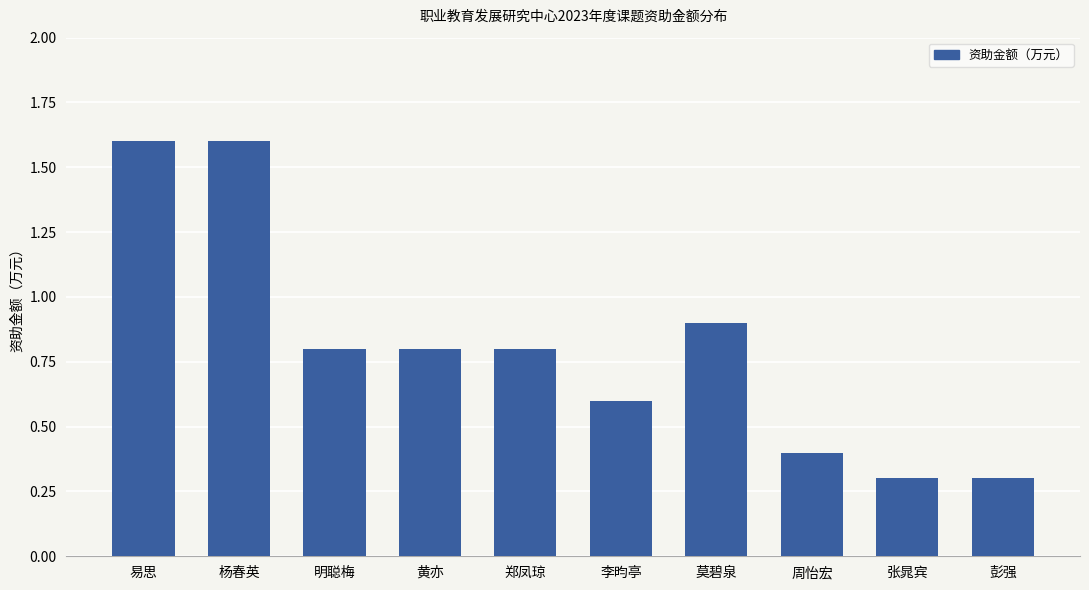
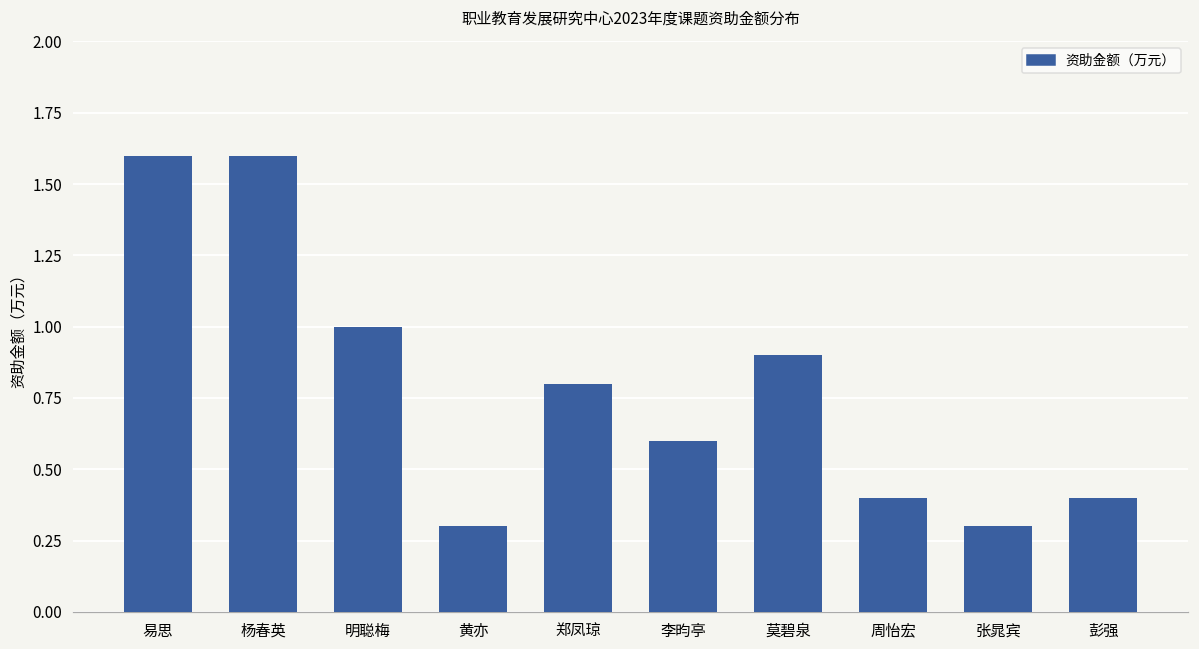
  {
    "易思": 1.6,
    "杨春英": 1.6,
-   "明聪梅": 0.8,
-   "黄亦": 0.8,
+   "明聪梅": 1.0,
+   "黄亦": 0.3,
    "郑凤琼": 0.8,
    "李昀亭": 0.6,
    "莫碧泉": 0.9,
    "周怡宏": 0.4,
    "张晁宾": 0.3,
-   "彭强": 0.3
+   "彭强": 0.4
  }
